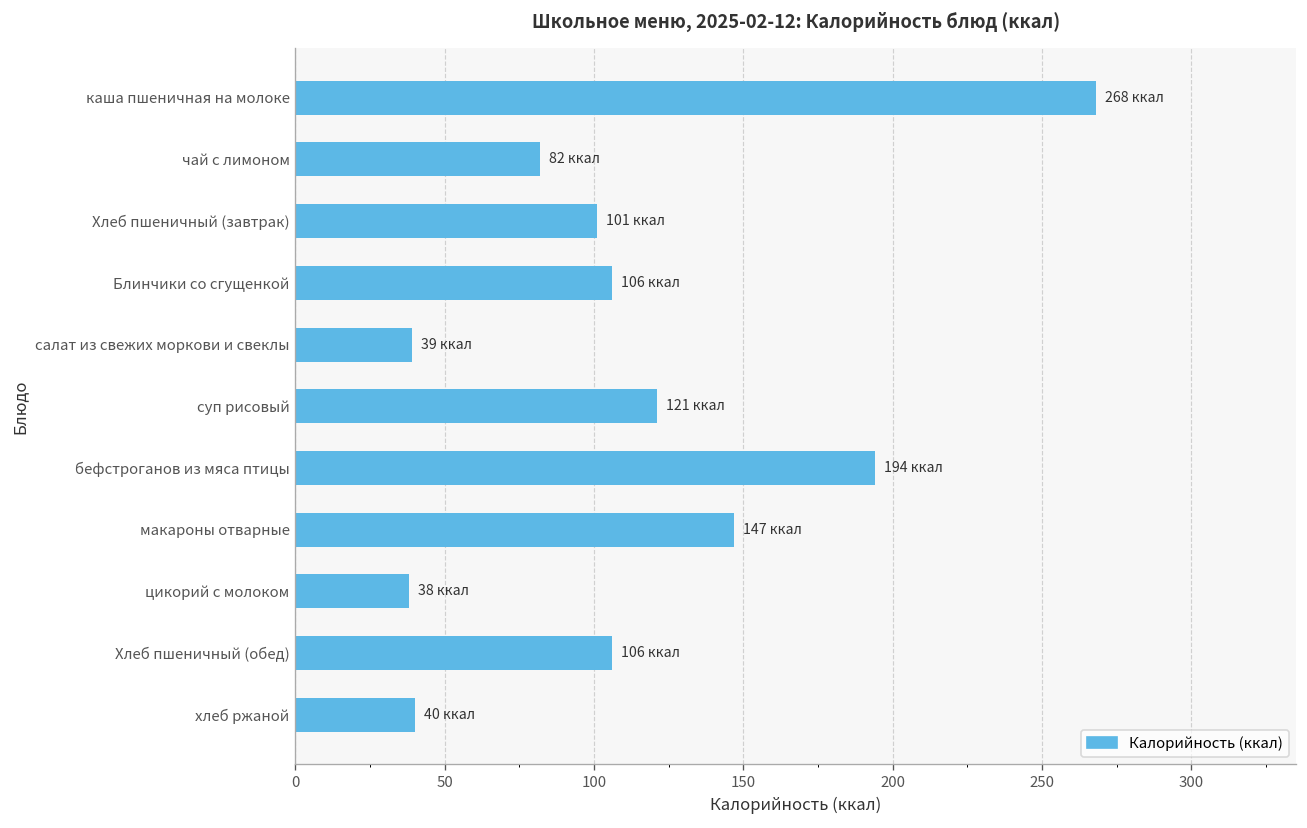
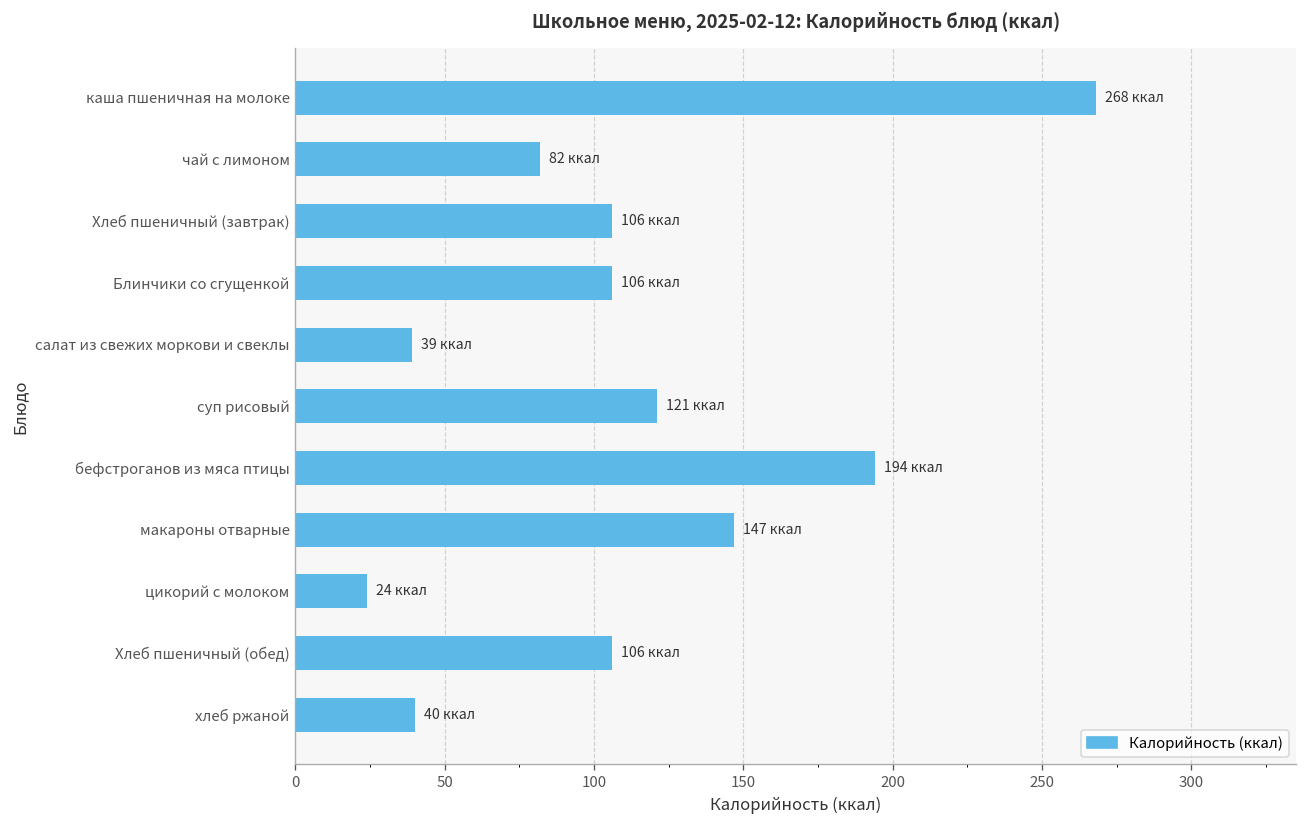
  {
    "каша пшеничная на молоке": 268,
    "чай с лимоном": 82,
-   "Хлеб пшеничный (завтрак)": 101,
+   "Хлеб пшеничный (завтрак)": 106,
    "Блинчики со сгущенкой": 106,
    "салат из свежих моркови и свеклы": 39,
    "суп рисовый": 121,
    "бефстроганов из мяса птицы": 194,
    "макароны отварные": 147,
-   "цикорий с молоком": 38,
+   "цикорий с молоком": 24,
    "Хлеб пшеничный (обед)": 106,
    "хлеб ржаной": 40
  }
